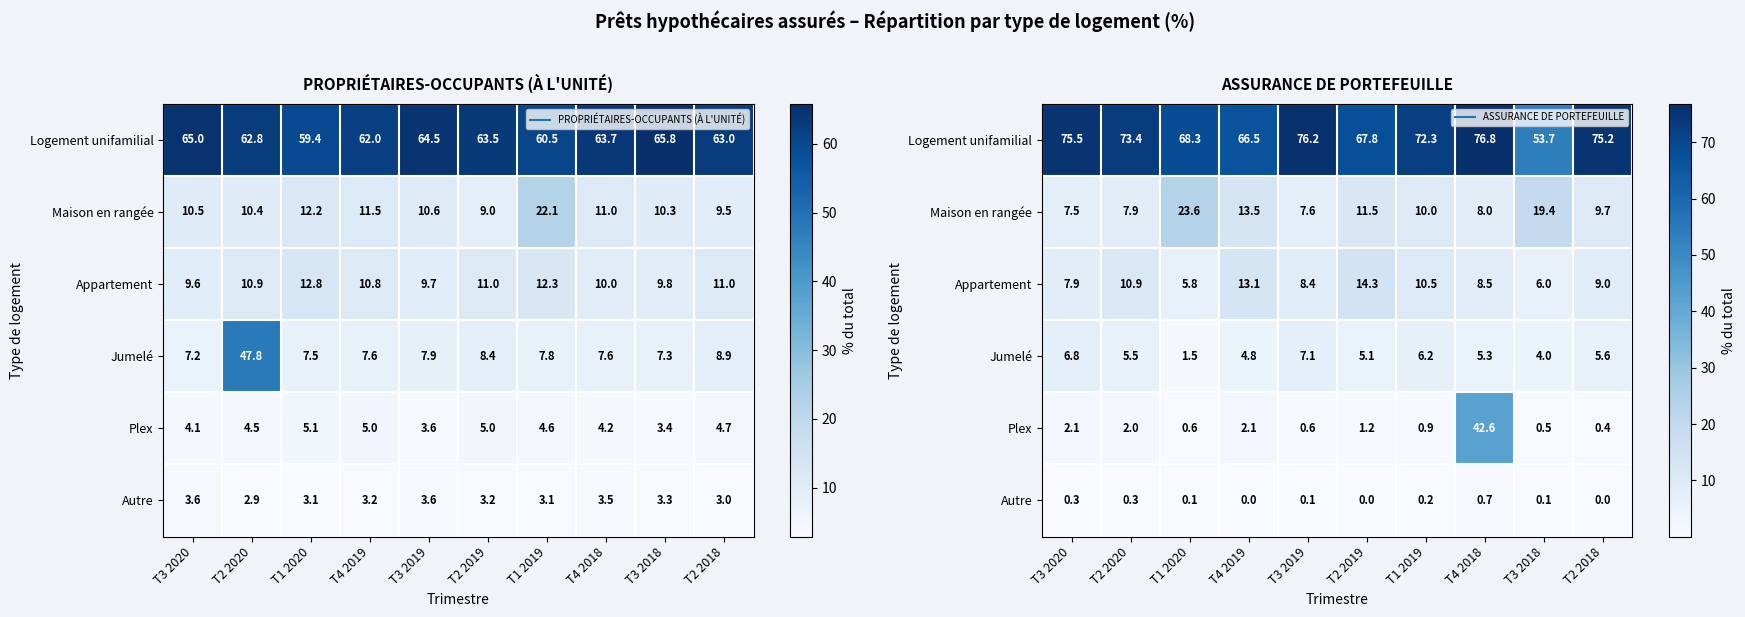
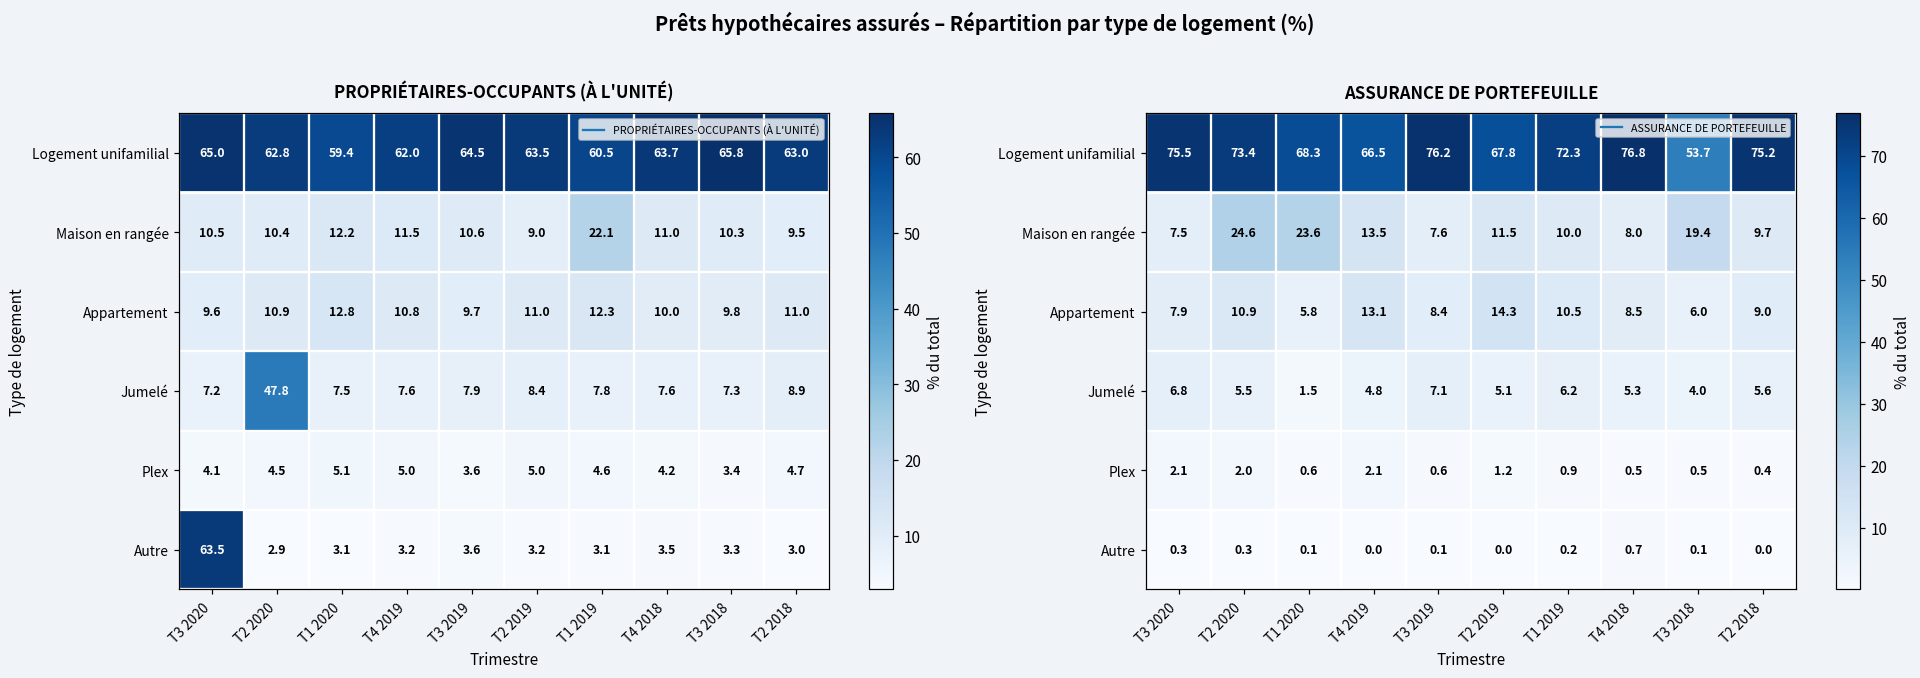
  {
    "PROPRIÉTAIRES-OCCUPANTS (À L'UNITÉ)": {
      "Logement unifamilial": {
        "T3 2020": 65.0,
        "T2 2020": 62.8,
        "T1 2020": 59.4,
        "T4 2019": 62.0,
        "T3 2019": 64.5,
        "T2 2019": 63.5,
        "T1 2019": 60.5,
        "T4 2018": 63.7,
        "T3 2018": 65.8,
        "T2 2018": 63.0
      },
      "Maison en rangée": {
        "T3 2020": 10.5,
        "T2 2020": 10.4,
        "T1 2020": 12.2,
        "T4 2019": 11.5,
        "T3 2019": 10.6,
        "T2 2019": 9.0,
        "T1 2019": 22.1,
        "T4 2018": 11.0,
        "T3 2018": 10.3,
        "T2 2018": 9.5
      },
      "Appartement": {
        "T3 2020": 9.6,
        "T2 2020": 10.9,
        "T1 2020": 12.8,
        "T4 2019": 10.8,
        "T3 2019": 9.7,
        "T2 2019": 11.0,
        "T1 2019": 12.3,
        "T4 2018": 10.0,
        "T3 2018": 9.8,
        "T2 2018": 11.0
      },
      "Jumelé": {
        "T3 2020": 7.2,
        "T2 2020": 47.8,
        "T1 2020": 7.5,
        "T4 2019": 7.6,
        "T3 2019": 7.9,
        "T2 2019": 8.4,
        "T1 2019": 7.8,
        "T4 2018": 7.6,
        "T3 2018": 7.3,
        "T2 2018": 8.9
      },
      "Plex": {
        "T3 2020": 4.1,
        "T2 2020": 4.5,
        "T1 2020": 5.1,
        "T4 2019": 5.0,
        "T3 2019": 3.6,
        "T2 2019": 5.0,
        "T1 2019": 4.6,
        "T4 2018": 4.2,
        "T3 2018": 3.4,
        "T2 2018": 4.7
      },
      "Autre": {
-       "T3 2020": 3.6,
+       "T3 2020": 63.5,
        "T2 2020": 2.9,
        "T1 2020": 3.1,
        "T4 2019": 3.2,
        "T3 2019": 3.6,
        "T2 2019": 3.2,
        "T1 2019": 3.1,
        "T4 2018": 3.5,
        "T3 2018": 3.3,
        "T2 2018": 3.0
      }
    },
    "ASSURANCE DE PORTEFEUILLE": {
      "Logement unifamilial": {
        "T3 2020": 75.5,
        "T2 2020": 73.4,
        "T1 2020": 68.3,
        "T4 2019": 66.5,
        "T3 2019": 76.2,
        "T2 2019": 67.8,
        "T1 2019": 72.3,
        "T4 2018": 76.8,
        "T3 2018": 53.7,
        "T2 2018": 75.2
      },
      "Maison en rangée": {
        "T3 2020": 7.5,
-       "T2 2020": 7.9,
+       "T2 2020": 24.6,
        "T1 2020": 23.6,
        "T4 2019": 13.5,
        "T3 2019": 7.6,
        "T2 2019": 11.5,
        "T1 2019": 10.0,
        "T4 2018": 8.0,
        "T3 2018": 19.4,
        "T2 2018": 9.7
      },
      "Appartement": {
        "T3 2020": 7.9,
        "T2 2020": 10.9,
        "T1 2020": 5.8,
        "T4 2019": 13.1,
        "T3 2019": 8.4,
        "T2 2019": 14.3,
        "T1 2019": 10.5,
        "T4 2018": 8.5,
        "T3 2018": 6.0,
        "T2 2018": 9.0
      },
      "Jumelé": {
        "T3 2020": 6.8,
        "T2 2020": 5.5,
        "T1 2020": 1.5,
        "T4 2019": 4.8,
        "T3 2019": 7.1,
        "T2 2019": 5.1,
        "T1 2019": 6.2,
        "T4 2018": 5.3,
        "T3 2018": 4.0,
        "T2 2018": 5.6
      },
      "Plex": {
        "T3 2020": 2.1,
        "T2 2020": 2.0,
        "T1 2020": 0.6,
        "T4 2019": 2.1,
        "T3 2019": 0.6,
        "T2 2019": 1.2,
        "T1 2019": 0.9,
-       "T4 2018": 42.6,
+       "T4 2018": 0.5,
        "T3 2018": 0.5,
        "T2 2018": 0.4
      },
      "Autre": {
        "T3 2020": 0.3,
        "T2 2020": 0.3,
        "T1 2020": 0.1,
        "T4 2019": 0.0,
        "T3 2019": 0.1,
        "T2 2019": 0.0,
        "T1 2019": 0.2,
        "T4 2018": 0.7,
        "T3 2018": 0.1,
        "T2 2018": 0.0
      }
    }
  }
